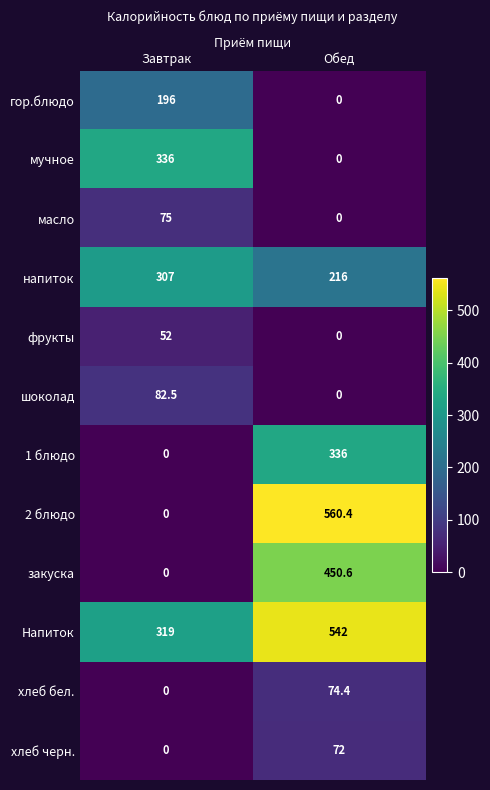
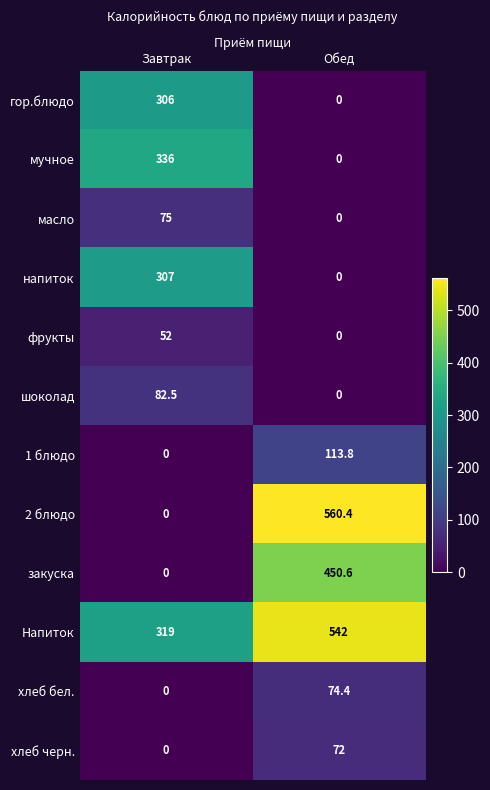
  {
    "гор.блюдо": {
-     "Завтрак": 196,
+     "Завтрак": 306,
      "Обед": 0
    },
    "мучное": {
      "Завтрак": 336,
      "Обед": 0
    },
    "масло": {
      "Завтрак": 75,
      "Обед": 0
    },
    "напиток": {
      "Завтрак": 307,
-     "Обед": 216
+     "Обед": 0
    },
    "фрукты": {
      "Завтрак": 52,
      "Обед": 0
    },
    "шоколад": {
      "Завтрак": 82.5,
      "Обед": 0
    },
    "1 блюдо": {
      "Завтрак": 0,
-     "Обед": 336
+     "Обед": 113.8
    },
    "2 блюдо": {
      "Завтрак": 0,
      "Обед": 560.4
    },
    "закуска": {
      "Завтрак": 0,
      "Обед": 450.6
    },
    "Напиток": {
      "Завтрак": 319,
      "Обед": 542
    },
    "хлеб бел.": {
      "Завтрак": 0,
      "Обед": 74.4
    },
    "хлеб черн.": {
      "Завтрак": 0,
      "Обед": 72
    }
  }
